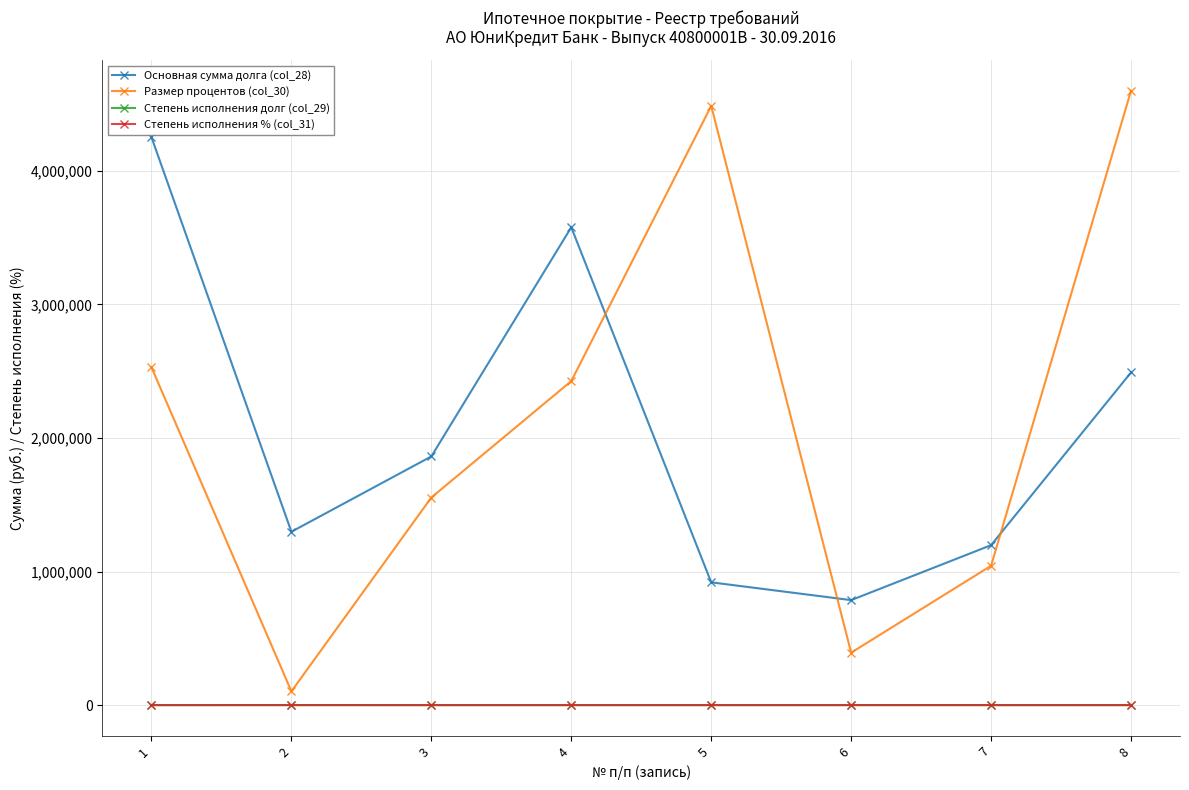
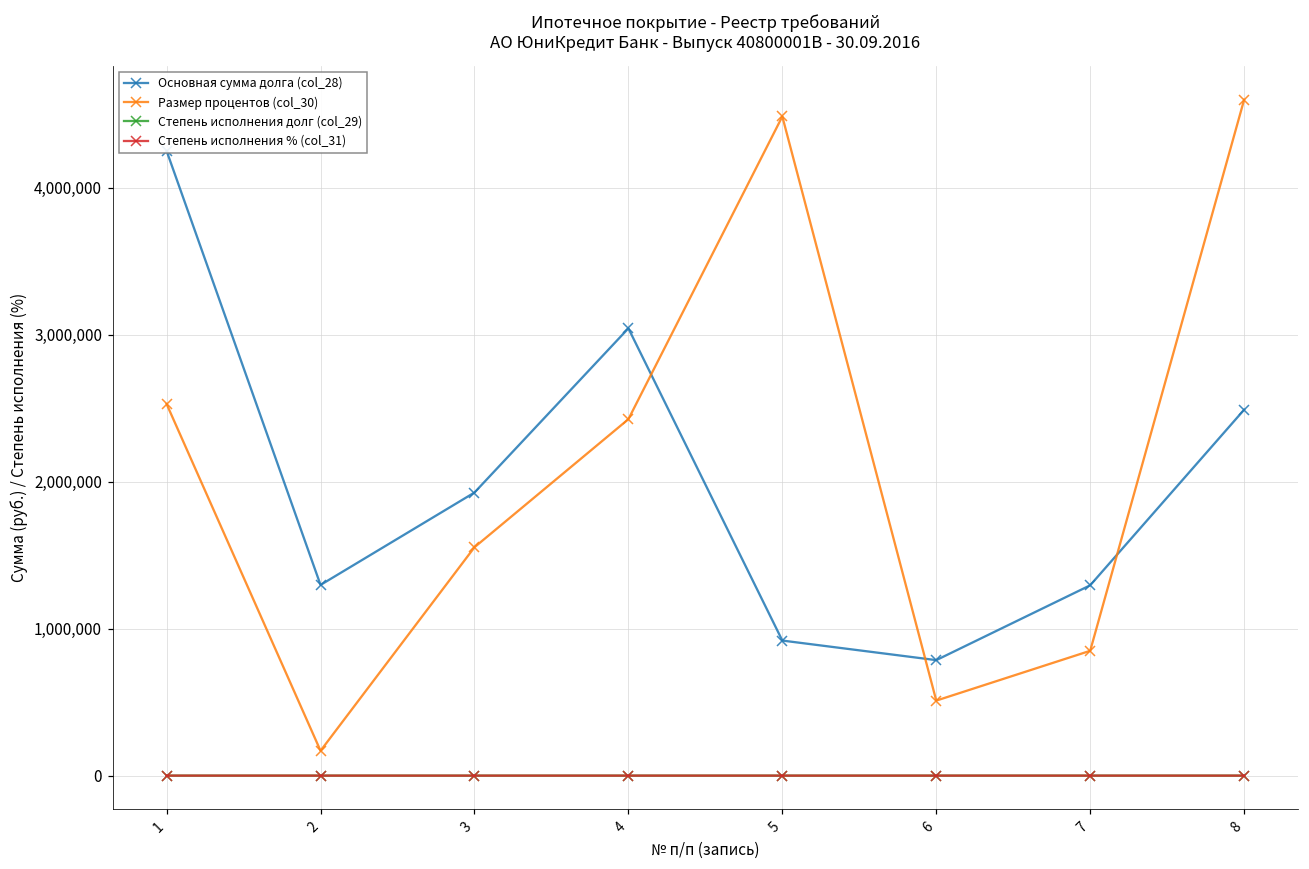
  {
    "Основная сумма долга (col_28)": {
      "1": "4,250,000",
      "2": "1,300,000",
-     "3": "1,860,000",
-     "4": "3,580,000",
+     "3": "1,930,000",
+     "4": "3,040,000",
      "5": "920,000",
      "6": "790,000",
-     "7": "1,200,000",
+     "7": "1,300,000",
      "8": "2,490,000"
    },
    "Размер процентов (col_30)": {
      "1": "2,530,000",
-     "2": "100,000",
+     "2": "170,000",
      "3": "1,550,000",
      "4": "2,430,000",
      "5": "4,490,000",
-     "6": "390,000",
-     "7": "1,040,000",
+     "6": "510,000",
+     "7": "850,000",
      "8": "4,600,000"
    },
    "Степень исполнения % (col_31)": {
      "1": "0",
      "2": "0",
      "3": "0",
      "4": "0",
      "5": "0",
      "6": "0",
      "7": "0",
      "8": "0"
    }
  }
